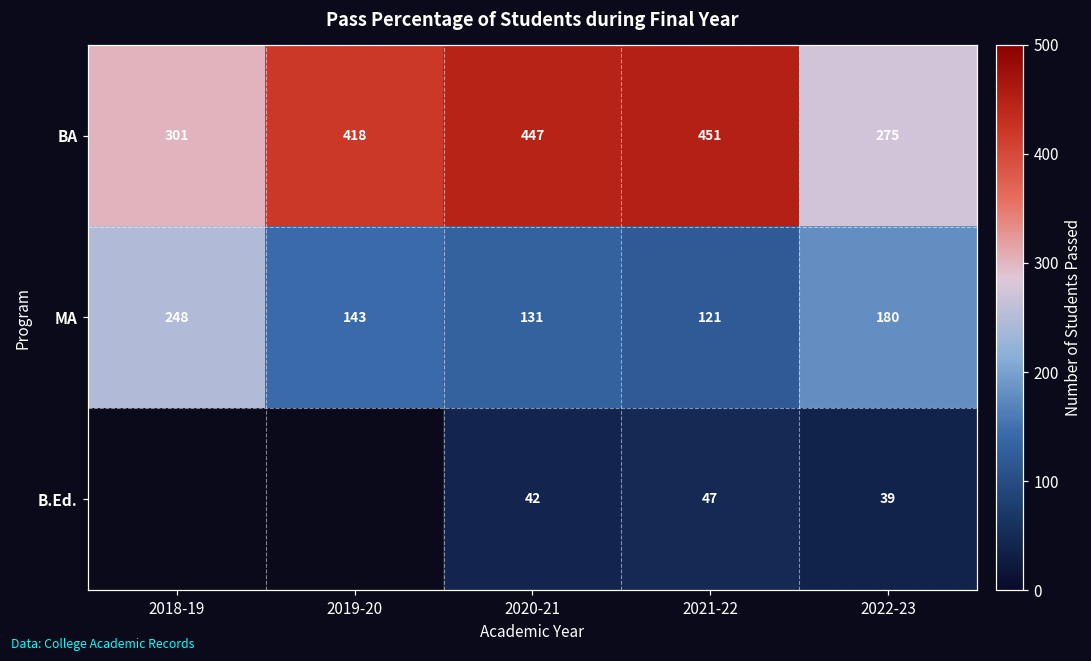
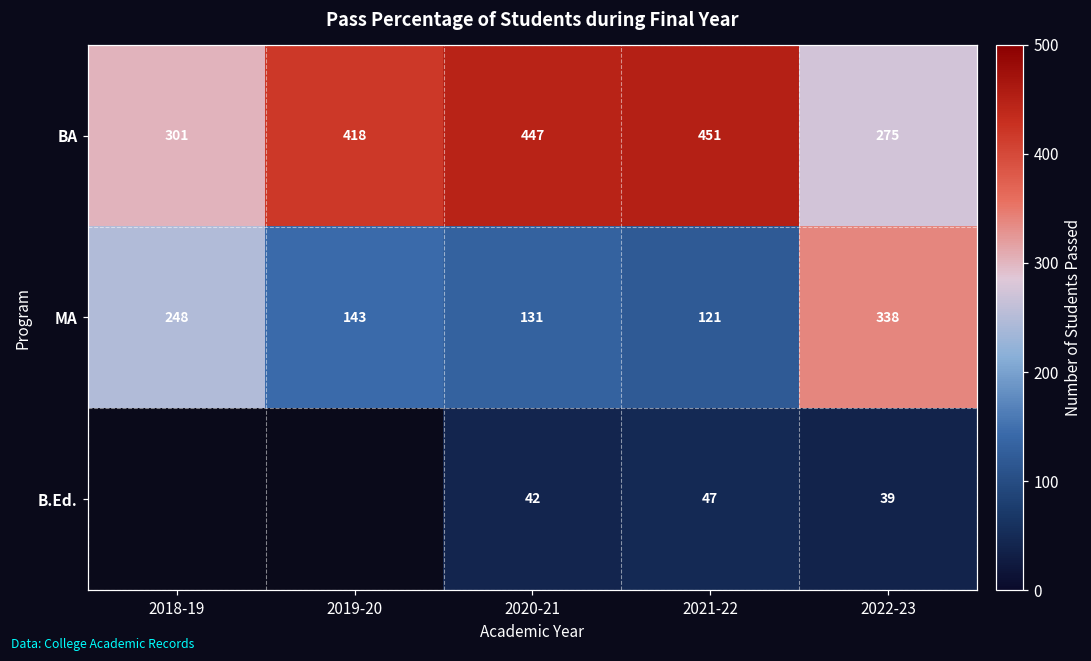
  {
    "BA": {
      "2018-19": 301,
      "2019-20": 418,
      "2020-21": 447,
      "2021-22": 451,
      "2022-23": 275
    },
    "MA": {
      "2018-19": 248,
      "2019-20": 143,
      "2020-21": 131,
      "2021-22": 121,
-     "2022-23": 180
+     "2022-23": 338
    },
    "B.Ed.": {
      "2020-21": 42,
      "2021-22": 47,
      "2022-23": 39
    }
  }
